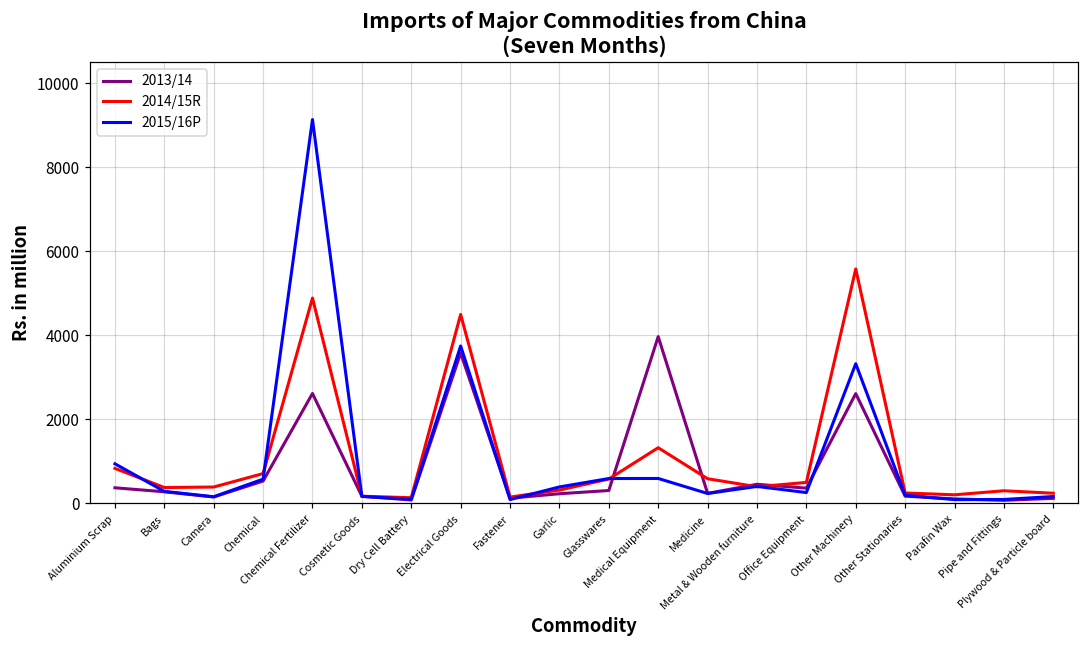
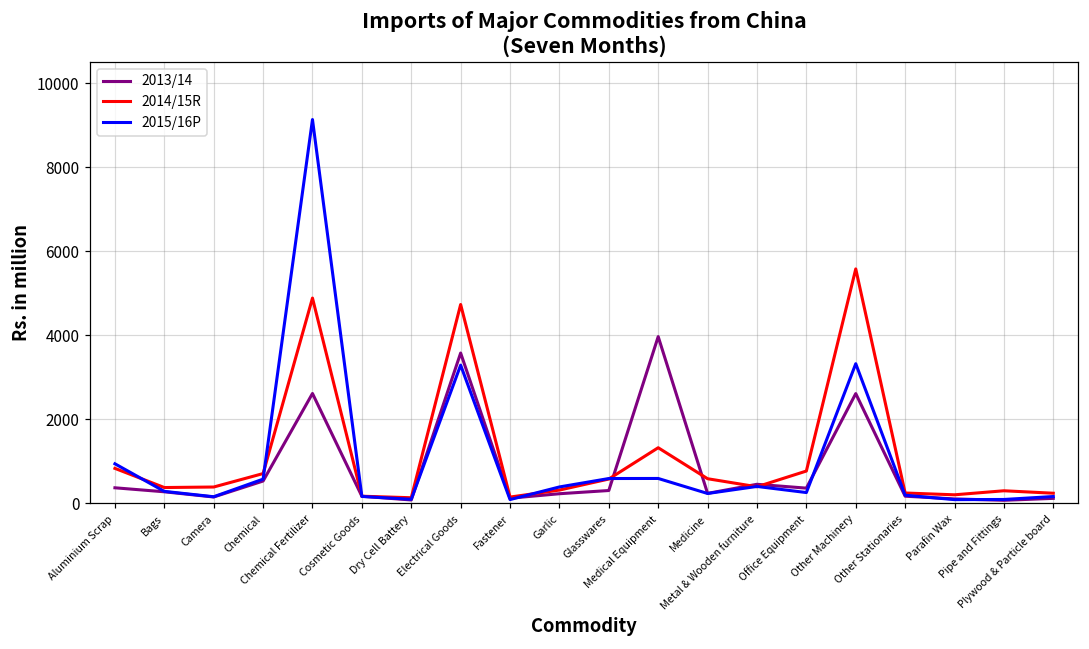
  {
    "2013/14": {
      "Aluminium Scrap": 400,
      "Chemical Fertilizer": 2600,
      "Electrical Goods": 3600,
      "Garlic": 200,
      "Glasswares": 300,
      "Medical Equipment": 4000,
      "Office Equipment": 400,
      "Other Machinery": 2600
    },
    "2014/15R": {
      "Aluminium Scrap": 800,
      "Bags": 400,
      "Camera": 400,
      "Chemical": 700,
      "Chemical Fertilizer": 4900,
-     "Electrical Goods": 4500,
+     "Electrical Goods": 4700,
      "Garlic": 300,
      "Medical Equipment": 1300,
      "Medicine": 600,
-     "Office Equipment": 500,
+     "Office Equipment": 800,
      "Other Machinery": 5600,
      "Parafin Wax": 200,
      "Pipe and Fittings": 300,
      "Plywood & Particle board": 200
    },
    "2015/16P": {
      "Aluminium Scrap": 900,
      "Chemical Fertilizer": 9100,
-     "Electrical Goods": 3700,
+     "Electrical Goods": 3300,
      "Garlic": 400,
      "Medical Equipment": 600,
      "Office Equipment": 300,
      "Other Machinery": 3300
    }
  }
